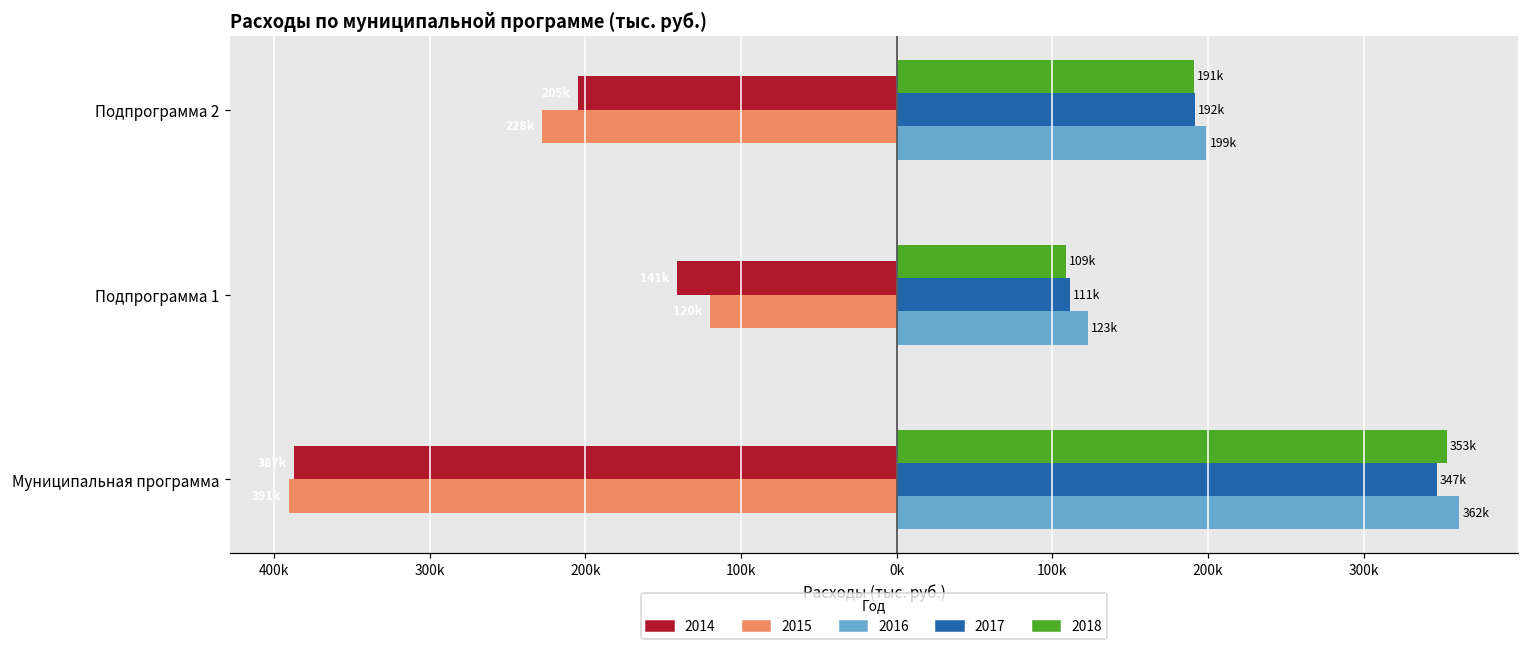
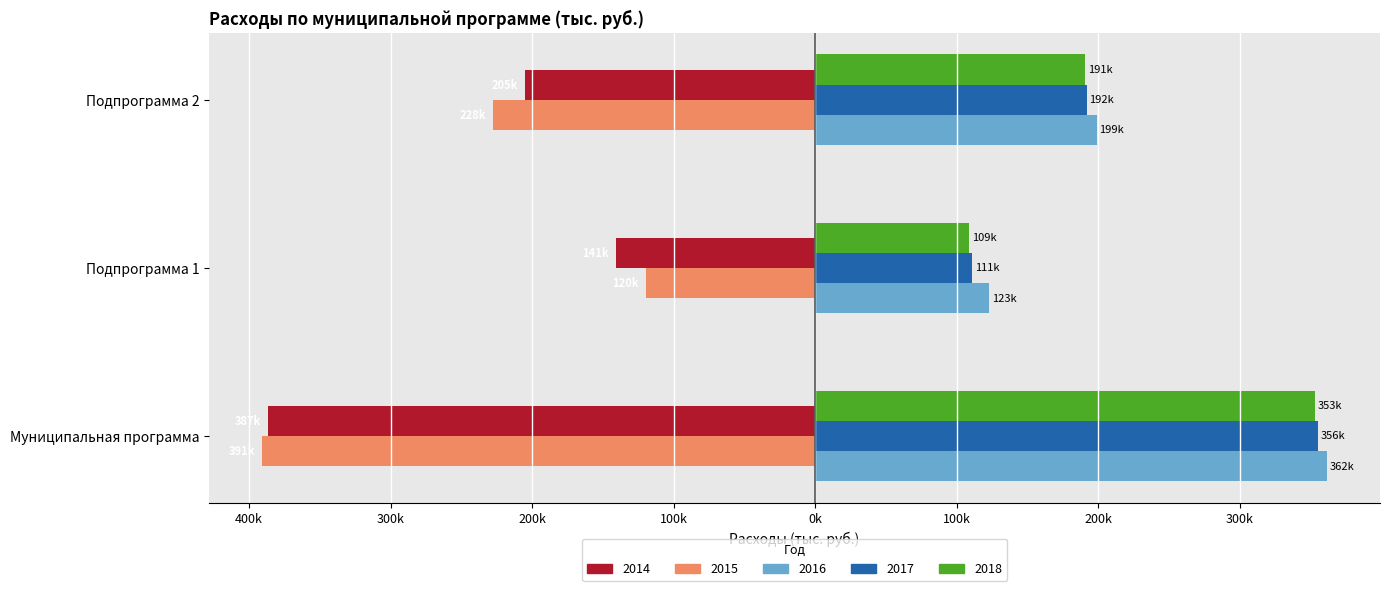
  {
    "2016": {
      "Подпрограмма 2": "199k",
      "Подпрограмма 1": "123k",
      "Муниципальная программа": "362k"
    },
    "2017": {
      "Подпрограмма 2": "192k",
      "Подпрограмма 1": "111k",
-     "Муниципальная программа": "347k"
+     "Муниципальная программа": "356k"
    },
    "2018": {
      "Подпрограмма 2": "191k",
      "Подпрограмма 1": "109k",
      "Муниципальная программа": "353k"
    }
  }
